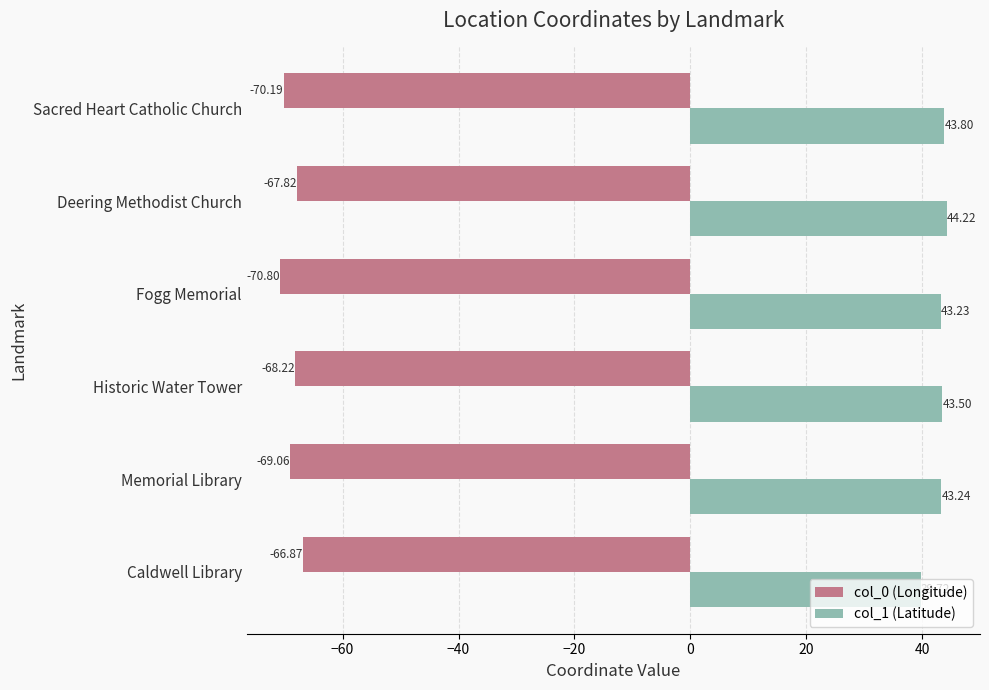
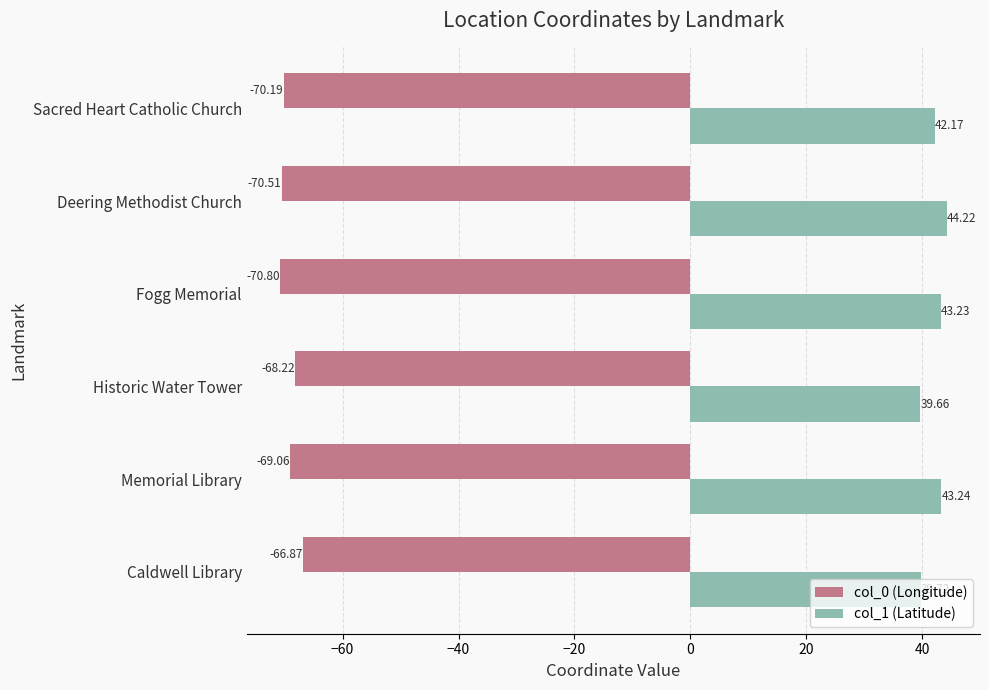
  {
    "col_0 (Longitude)": {
      "Sacred Heart Catholic Church": -70.19,
-     "Deering Methodist Church": -67.82,
+     "Deering Methodist Church": -70.51,
      "Fogg Memorial": -70.80,
      "Historic Water Tower": -68.22,
      "Memorial Library": -69.06,
      "Caldwell Library": -66.87
    },
    "col_1 (Latitude)": {
-     "Sacred Heart Catholic Church": 43.80,
+     "Sacred Heart Catholic Church": 42.17,
      "Deering Methodist Church": 44.22,
      "Fogg Memorial": 43.23,
-     "Historic Water Tower": 43.50,
+     "Historic Water Tower": 39.66,
      "Memorial Library": 43.24
    }
  }
